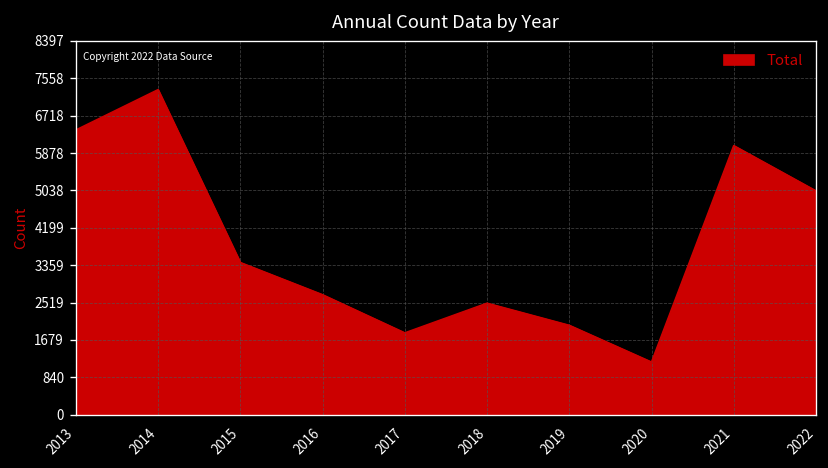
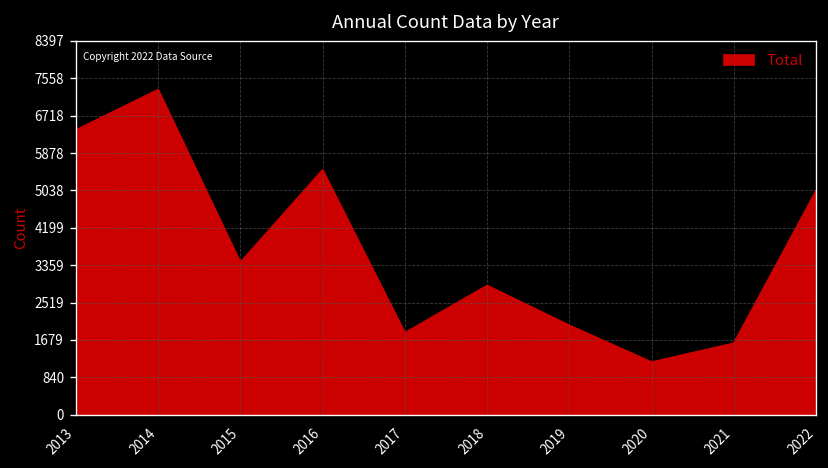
  {
    "2013": 6400,
    "2015": 3400,
-   "2016": 2700,
+   "2016": 5500,
    "2017": 1800,
-   "2018": 2500,
+   "2018": 2900,
    "2019": 2000,
    "2020": 1200,
-   "2021": 6000,
+   "2021": 1600,
    "2022": 5000
  }
